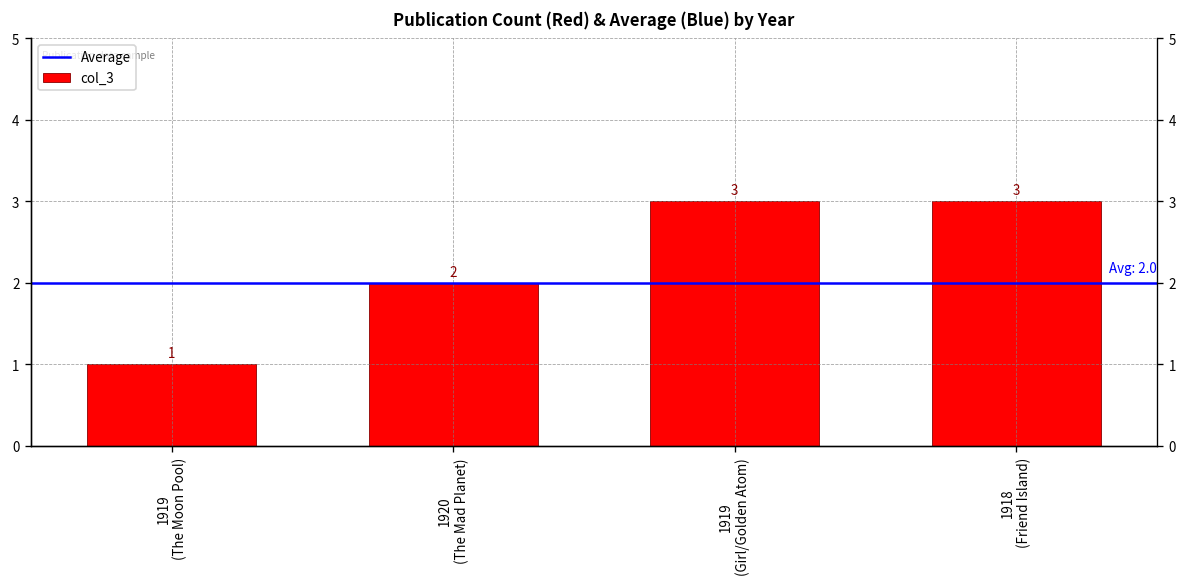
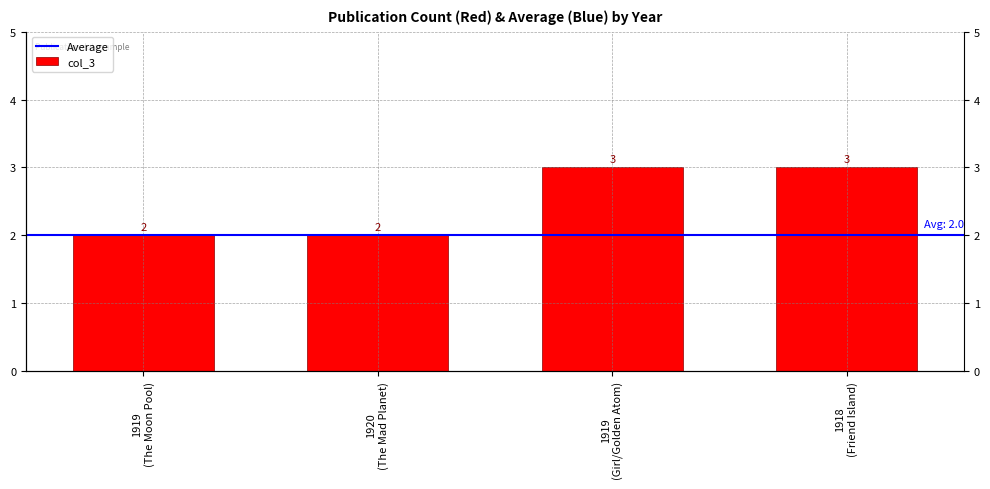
  {
-   "1919 (The Moon Pool)": 1,
+   "1919 (The Moon Pool)": 2,
    "1920 (The Mad Planet)": 2,
    "1919 (Girl/Golden Atom)": 3,
    "1918 (Friend Island)": 3
  }
